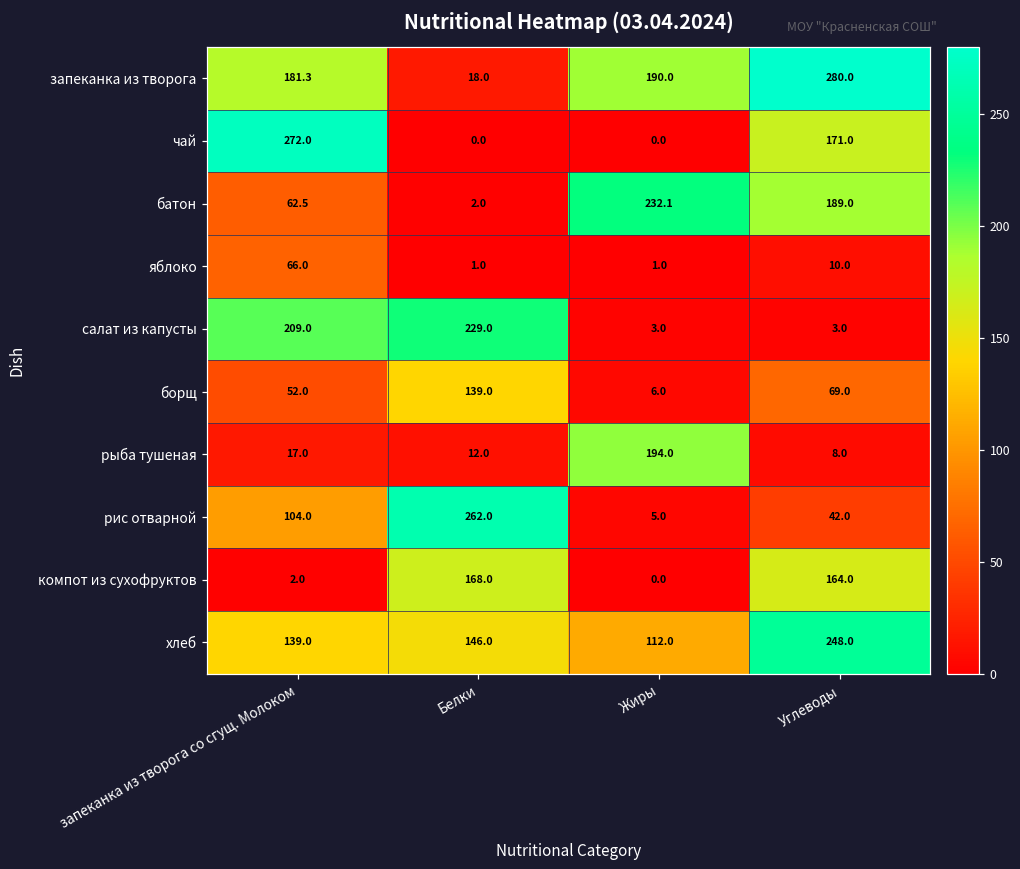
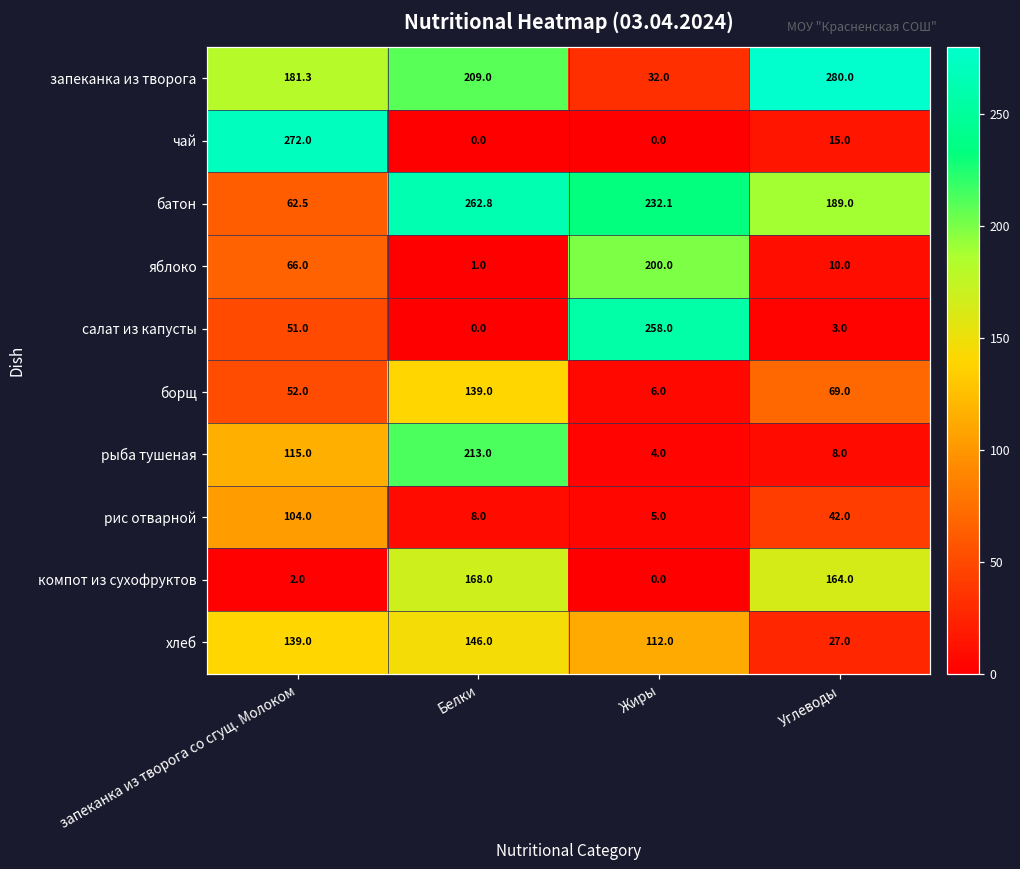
  {
    "запеканка из творога": {
      "запеканка из творога со сгущ. Молоком": 181.3,
-     "Белки": 18.0,
-     "Жиры": 190.0,
+     "Белки": 209.0,
+     "Жиры": 32.0,
      "Углеводы": 280.0
    },
    "чай": {
      "запеканка из творога со сгущ. Молоком": 272.0,
      "Белки": 0.0,
      "Жиры": 0.0,
-     "Углеводы": 171.0
+     "Углеводы": 15.0
    },
    "батон": {
      "запеканка из творога со сгущ. Молоком": 62.5,
-     "Белки": 2.0,
+     "Белки": 262.8,
      "Жиры": 232.1,
      "Углеводы": 189.0
    },
    "яблоко": {
      "запеканка из творога со сгущ. Молоком": 66.0,
      "Белки": 1.0,
-     "Жиры": 1.0,
+     "Жиры": 200.0,
      "Углеводы": 10.0
    },
    "салат из капусты": {
-     "запеканка из творога со сгущ. Молоком": 209.0,
-     "Белки": 229.0,
-     "Жиры": 3.0,
+     "запеканка из творога со сгущ. Молоком": 51.0,
+     "Белки": 0.0,
+     "Жиры": 258.0,
      "Углеводы": 3.0
    },
    "борщ": {
      "запеканка из творога со сгущ. Молоком": 52.0,
      "Белки": 139.0,
      "Жиры": 6.0,
      "Углеводы": 69.0
    },
    "рыба тушеная": {
-     "запеканка из творога со сгущ. Молоком": 17.0,
-     "Белки": 12.0,
-     "Жиры": 194.0,
+     "запеканка из творога со сгущ. Молоком": 115.0,
+     "Белки": 213.0,
+     "Жиры": 4.0,
      "Углеводы": 8.0
    },
    "рис отварной": {
      "запеканка из творога со сгущ. Молоком": 104.0,
-     "Белки": 262.0,
+     "Белки": 8.0,
      "Жиры": 5.0,
      "Углеводы": 42.0
    },
    "компот из сухофруктов": {
      "запеканка из творога со сгущ. Молоком": 2.0,
      "Белки": 168.0,
      "Жиры": 0.0,
      "Углеводы": 164.0
    },
    "хлеб": {
      "запеканка из творога со сгущ. Молоком": 139.0,
      "Белки": 146.0,
      "Жиры": 112.0,
-     "Углеводы": 248.0
+     "Углеводы": 27.0
    }
  }
